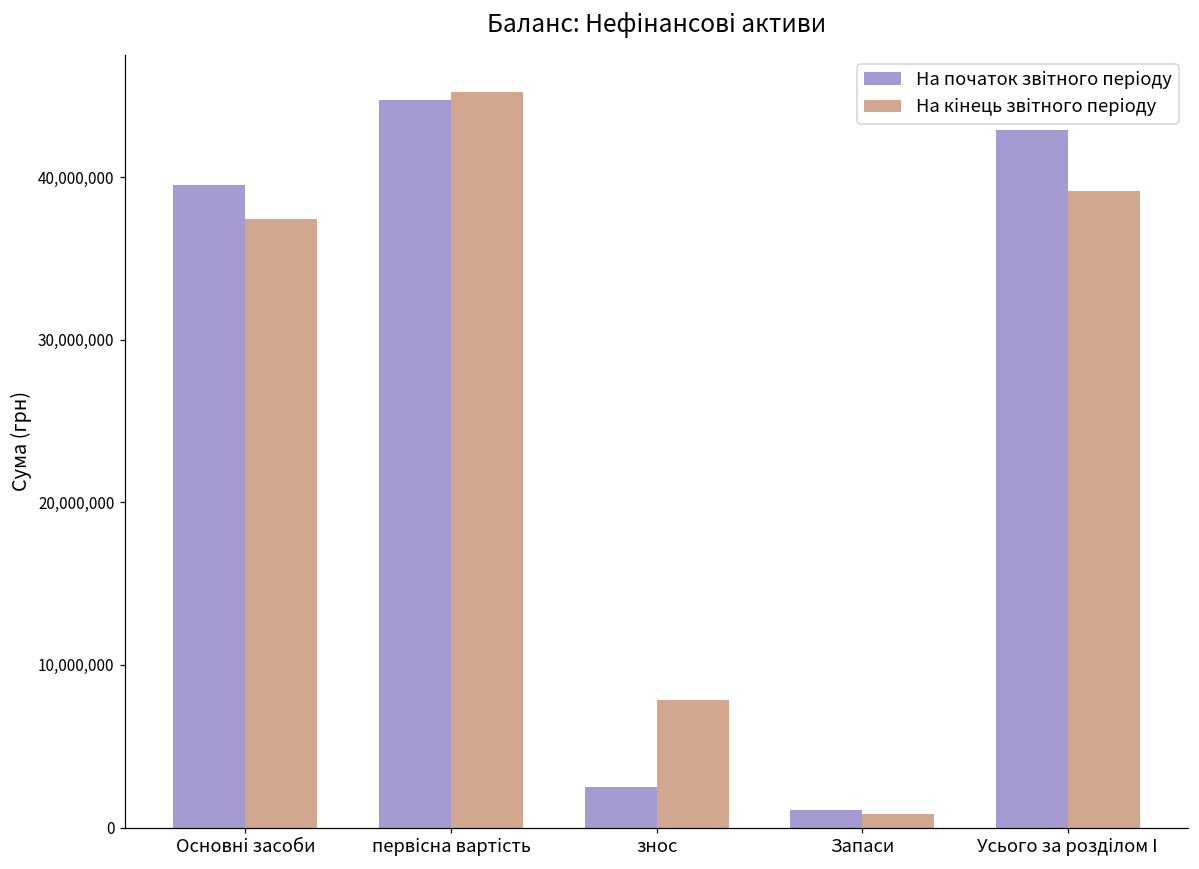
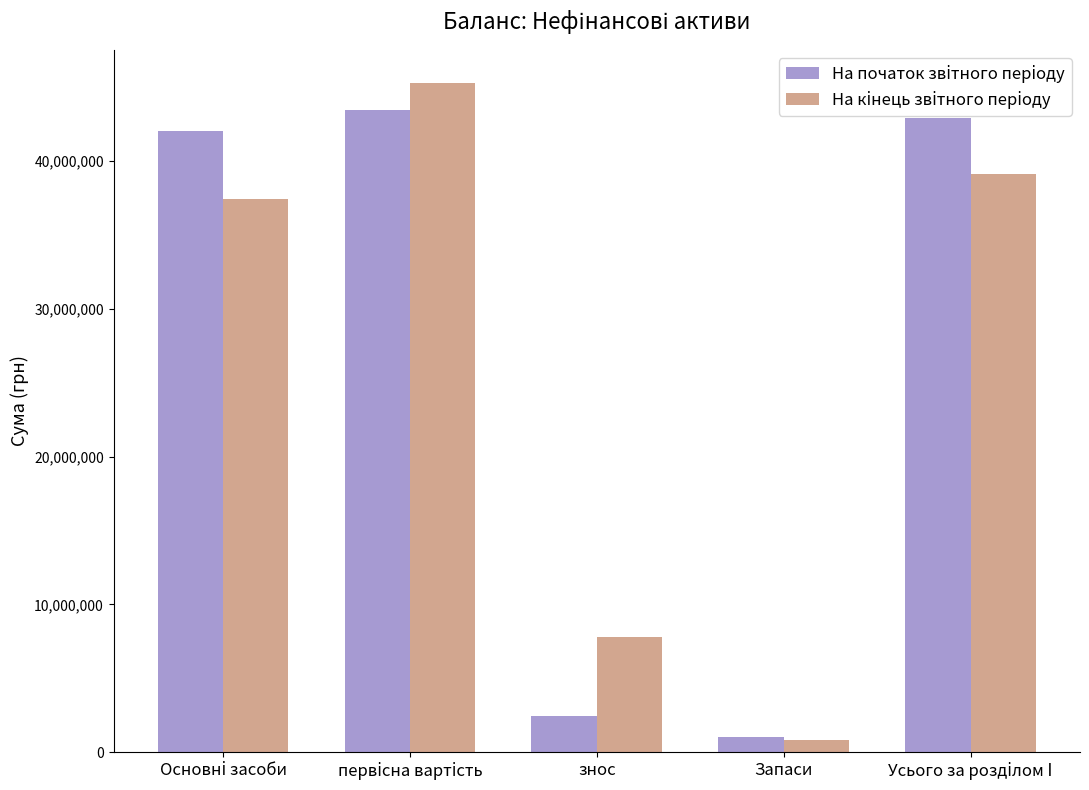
  {
    "На початок звітного періоду": {
-     "Основні засоби": "39,500,000",
-     "первісна вартість": "44,800,000",
+     "Основні засоби": "42,100,000",
+     "первісна вартість": "43,500,000",
      "знос": "2,500,000",
      "Запаси": "1,100,000",
      "Усього за розділом І": "42,900,000"
    },
    "На кінець звітного періоду": {
      "Основні засоби": "37,400,000",
      "первісна вартість": "45,300,000",
      "знос": "7,800,000",
      "Запаси": "900,000",
      "Усього за розділом І": "39,100,000"
    }
  }
